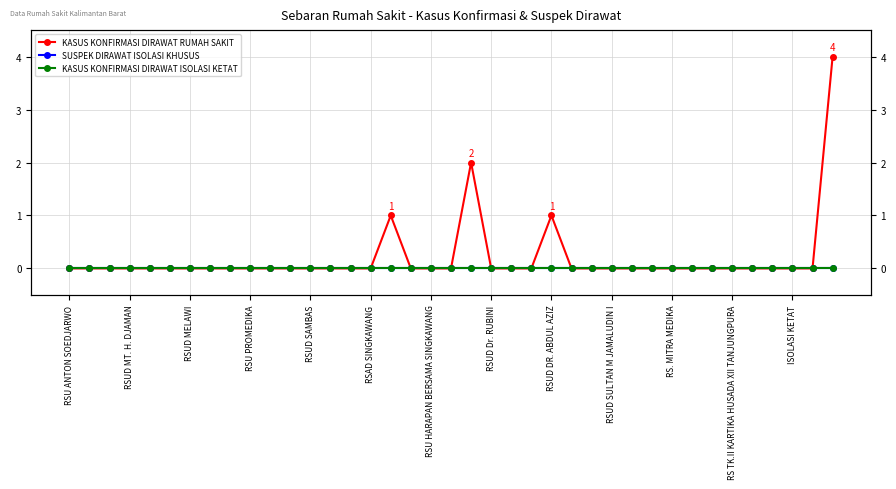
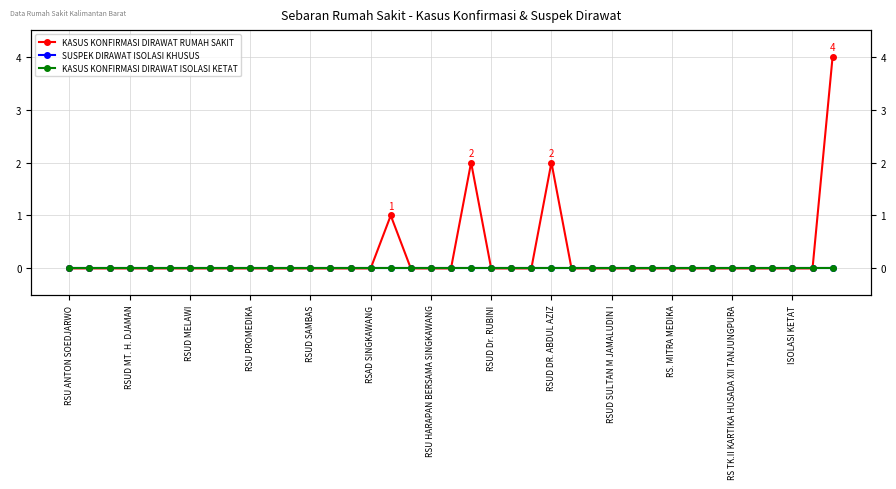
  {
    "KASUS KONFIRMASI DIRAWAT RUMAH SAKIT": {
-     "RSUD DR. ABDUL AZIZ": 1
+     "RSUD DR. ABDUL AZIZ": 2
    },
    "KASUS KONFIRMASI DIRAWAT ISOLASI KETAT": {
      "RSUD DR. ABDUL AZIZ": 0.0
    }
  }
